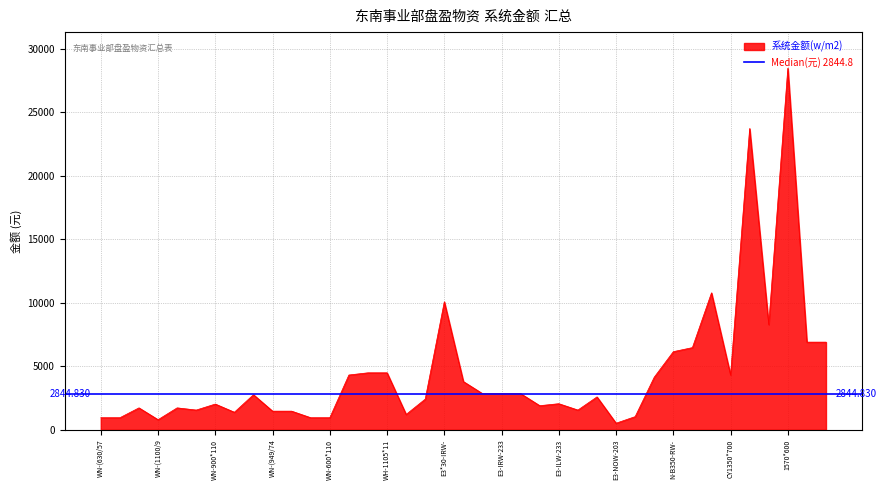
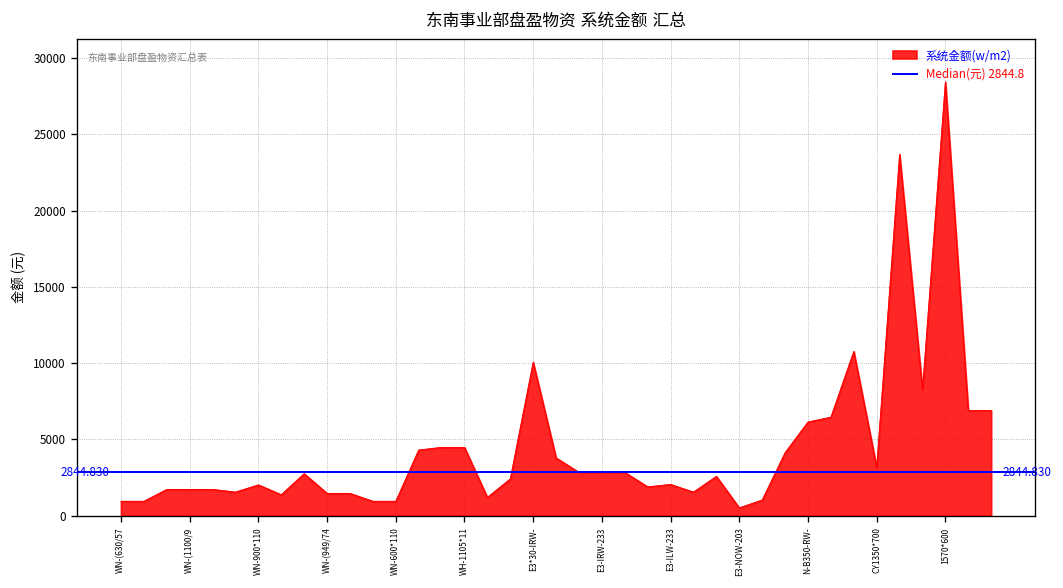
  {
-   "WN-(1100/9": 800,
+   "WN-(1100/9": 1700,
    "WN-900*110": 2000,
    "WN-(949/74": 1500,
    "WN-600*110": 900,
    "WH-1105*11": 4500,
    "E3*30-IRW-": 10100,
    "E3-IRW-233": 2800,
    "E3-ILW-233": 2100,
    "E3-NOW-203": 500,
    "N-B350-RW-": 6100,
-   "CY1350*700": 4300
+   "CY1350*700": 3200
  }
